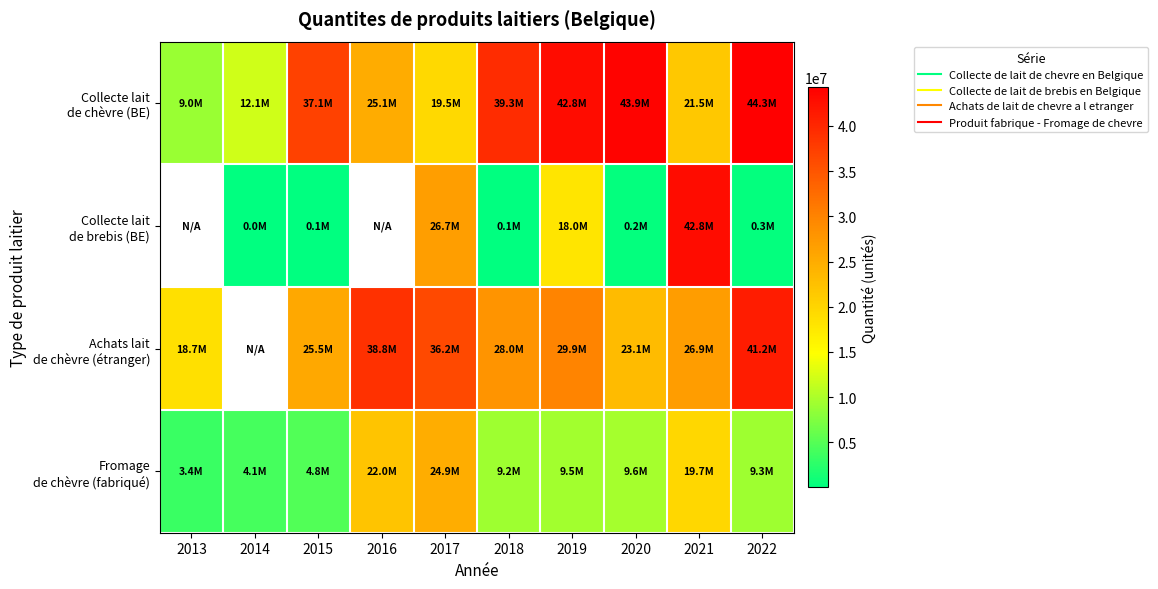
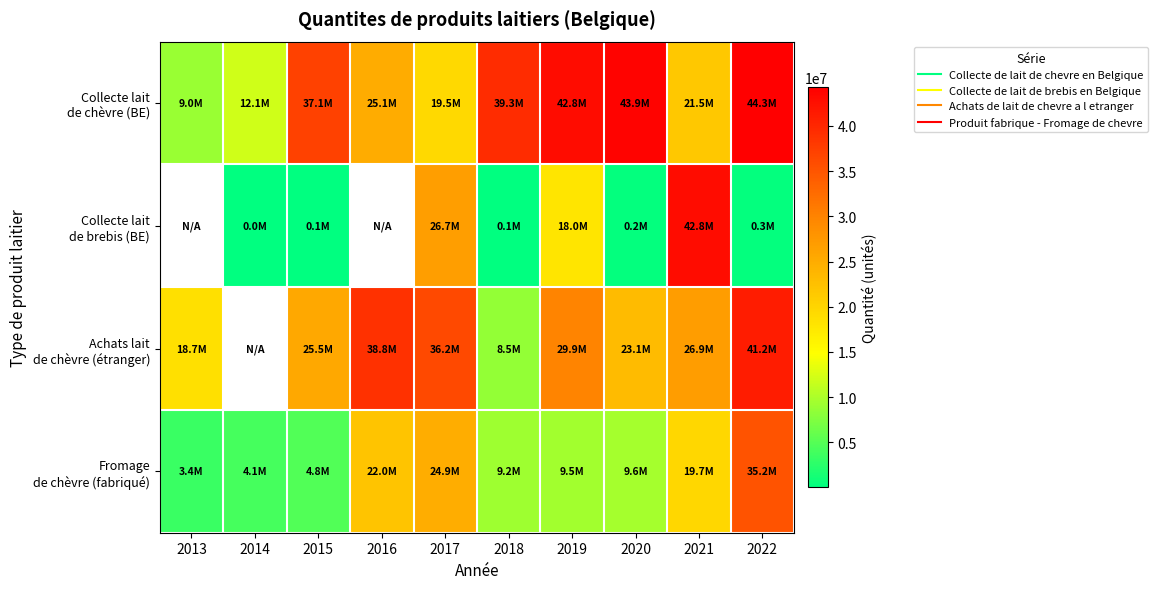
  {
    "Collecte lait de chèvre (BE)": {
      "2013": "9.0M",
      "2014": "12.1M",
      "2015": "37.1M",
      "2016": "25.1M",
      "2017": "19.5M",
      "2018": "39.3M",
      "2019": "42.8M",
      "2020": "43.9M",
      "2021": "21.5M",
      "2022": "44.3M"
    },
    "Collecte lait de brebis (BE)": {
      "2014": "0.0M",
      "2015": "0.1M",
      "2017": "26.7M",
      "2018": "0.1M",
      "2019": "18.0M",
      "2020": "0.2M",
      "2021": "42.8M",
      "2022": "0.3M"
    },
    "Achats lait de chèvre (étranger)": {
      "2013": "18.7M",
      "2015": "25.5M",
      "2016": "38.8M",
      "2017": "36.2M",
-     "2018": "28.0M",
+     "2018": "8.5M",
      "2019": "29.9M",
      "2020": "23.1M",
      "2021": "26.9M",
      "2022": "41.2M"
    },
    "Fromage de chèvre (fabriqué)": {
      "2013": "3.4M",
      "2014": "4.1M",
      "2015": "4.8M",
      "2016": "22.0M",
      "2017": "24.9M",
      "2018": "9.2M",
      "2019": "9.5M",
      "2020": "9.6M",
      "2021": "19.7M",
-     "2022": "9.3M"
+     "2022": "35.2M"
    }
  }
